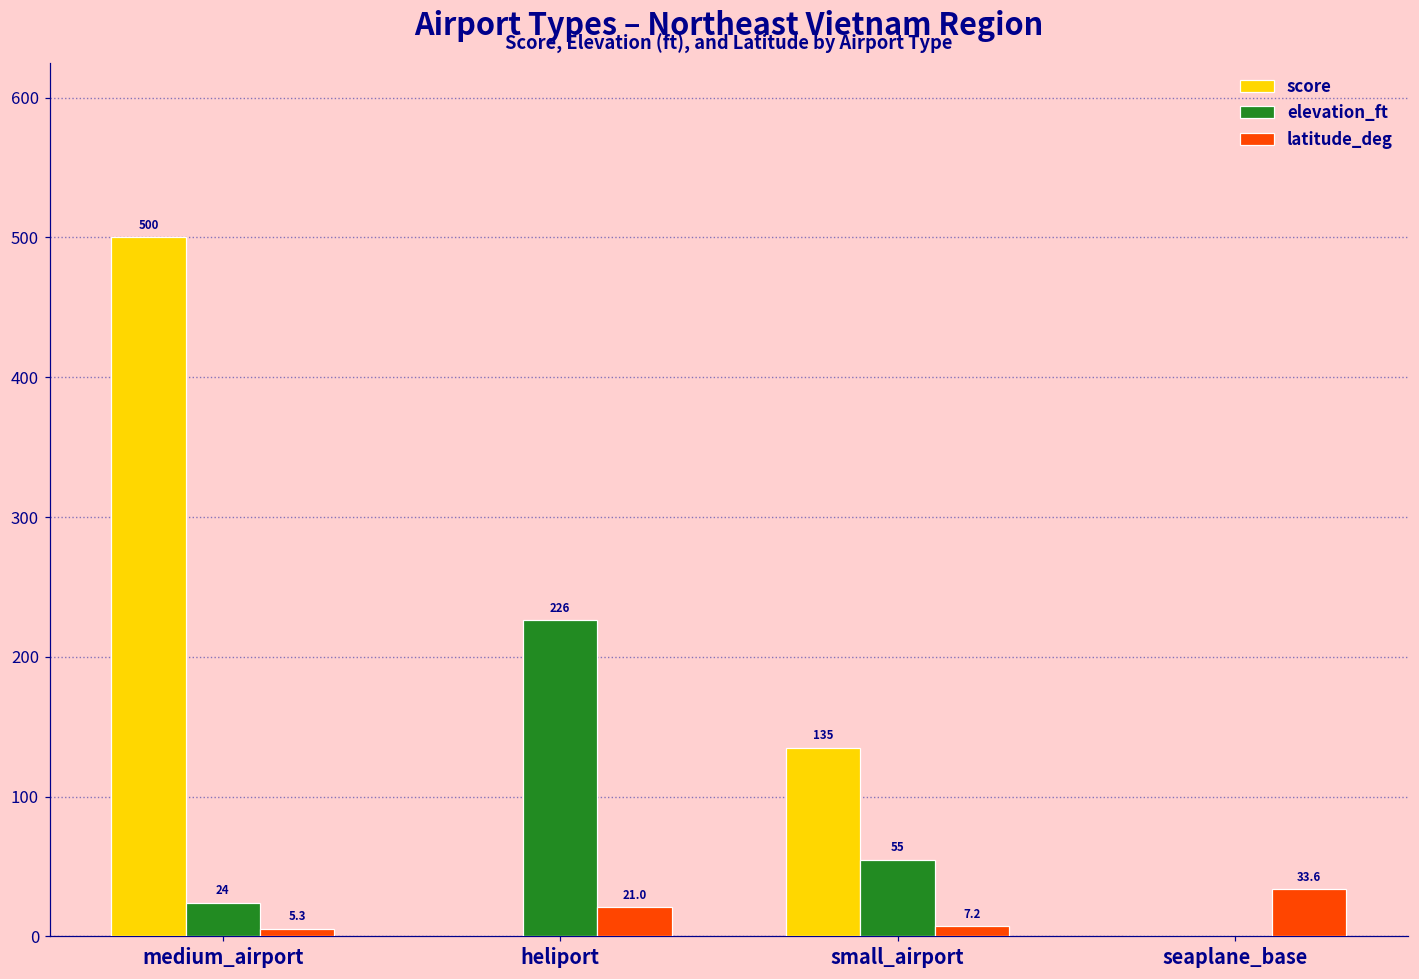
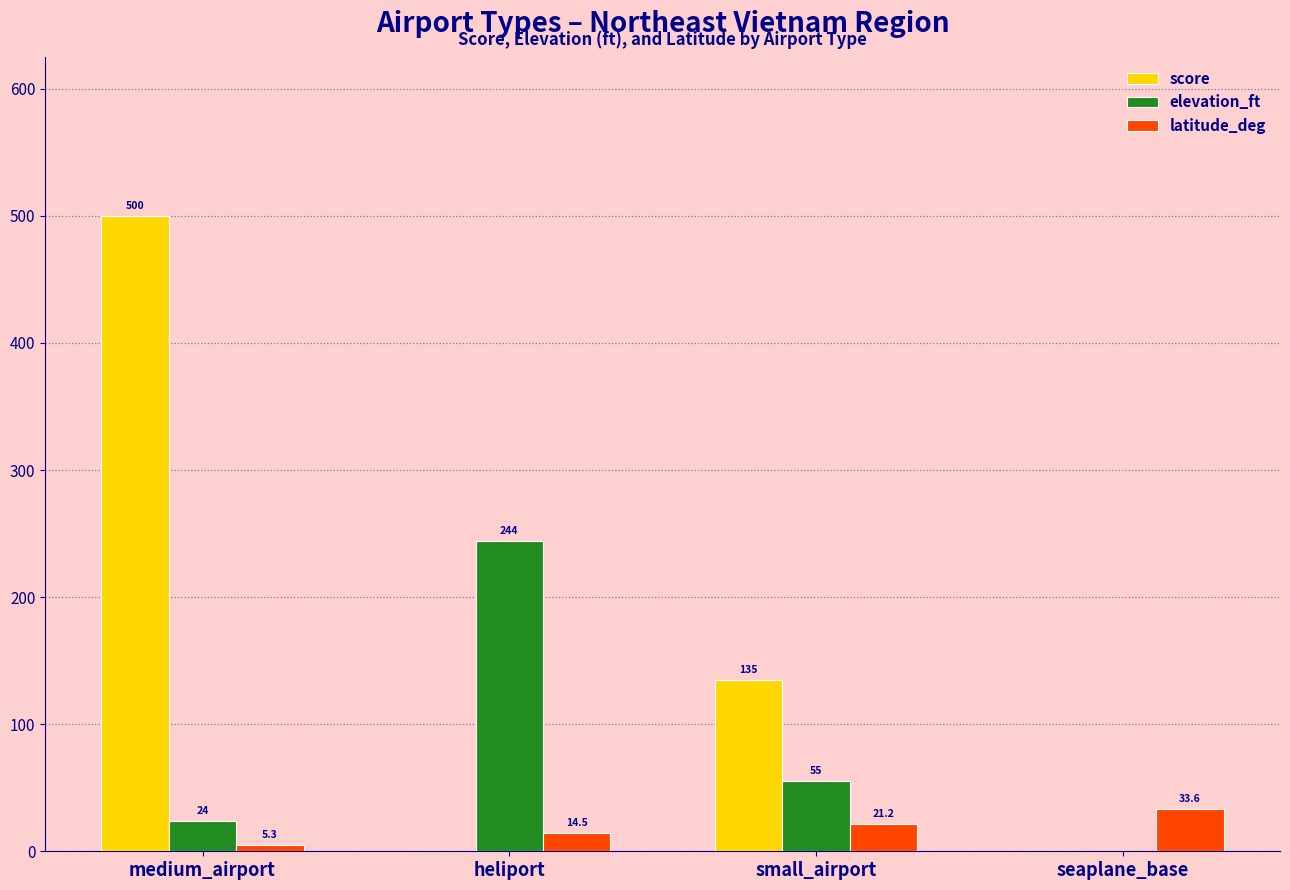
  {
    "score": {
      "medium_airport": 500,
      "small_airport": 135
    },
    "elevation_ft": {
      "medium_airport": 24,
-     "heliport": 226,
+     "heliport": 244,
      "small_airport": 55
    },
    "latitude_deg": {
      "medium_airport": 5.3,
-     "heliport": 21.0,
-     "small_airport": 7.2,
+     "heliport": 14.5,
+     "small_airport": 21.2,
      "seaplane_base": 33.6
    }
  }
